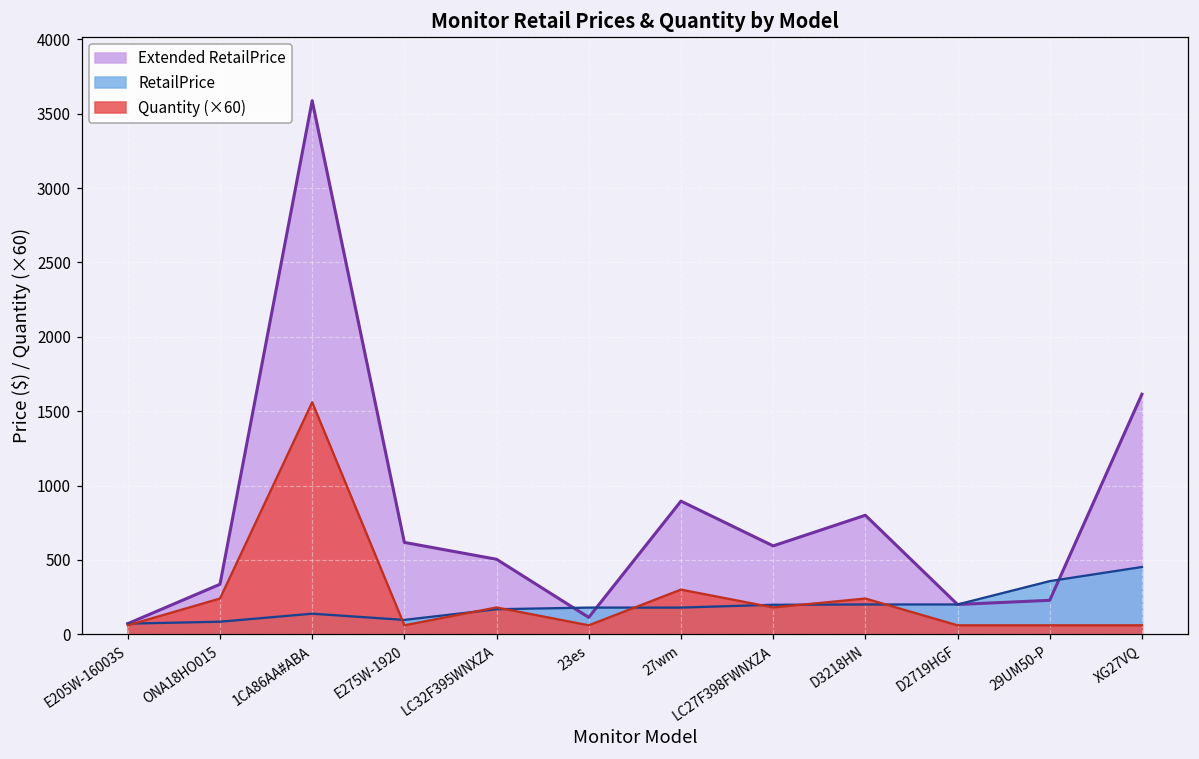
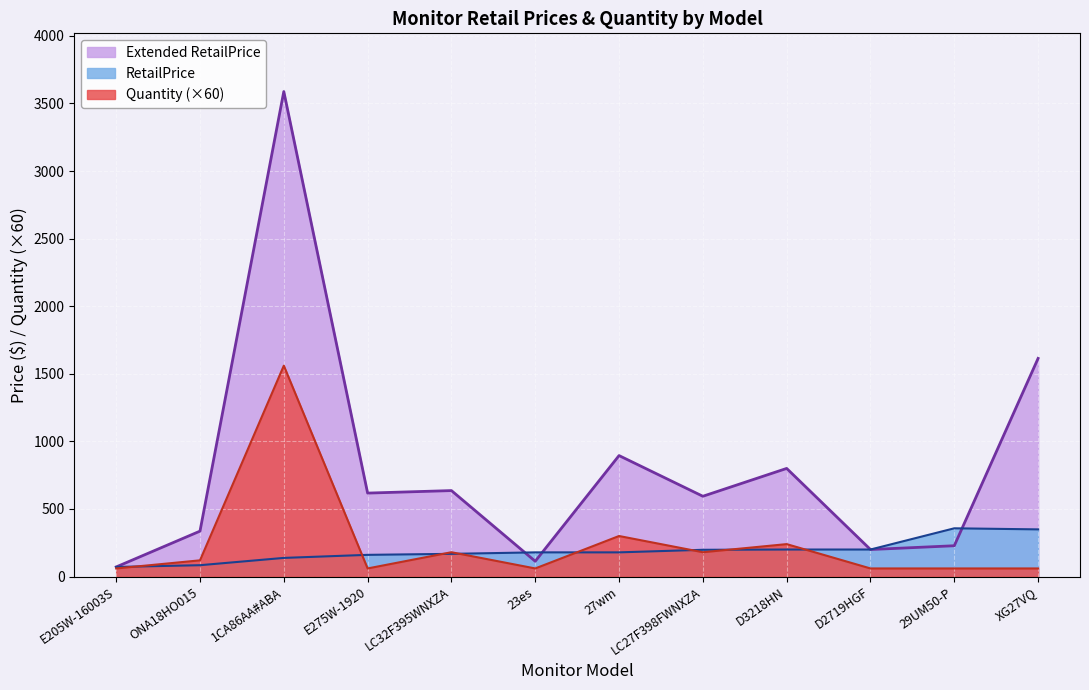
  {
    "Extended RetailPrice": {
      "ONA18HO015": 340,
      "1CA86AA#ABA": 3590,
      "E275W-1920": 620,
-     "LC32F395WNXZA": 500,
+     "LC32F395WNXZA": 640,
      "23es": 110,
      "27wm": 900,
      "LC27F398FWNXZA": 590,
      "D3218HN": 800,
      "29UM50-P": 230,
      "XG27VQ": 1610
    },
    "RetailPrice": {
      "ONA18HO015": 80,
      "1CA86AA#ABA": 140,
-     "E275W-1920": 100,
+     "E275W-1920": 160,
      "23es": 180,
      "27wm": 180,
      "D3218HN": 200,
      "29UM50-P": 360,
-     "XG27VQ": 450
+     "XG27VQ": 350
    },
    "Quantity (×60)": {
-     "ONA18HO015": 240,
+     "ONA18HO015": 120,
      "1CA86AA#ABA": 1560,
      "E275W-1920": 60,
      "23es": 60,
      "27wm": 300,
      "D3218HN": 240,
      "D2719HGF": 60,
      "29UM50-P": 60,
      "XG27VQ": 60
    }
  }
